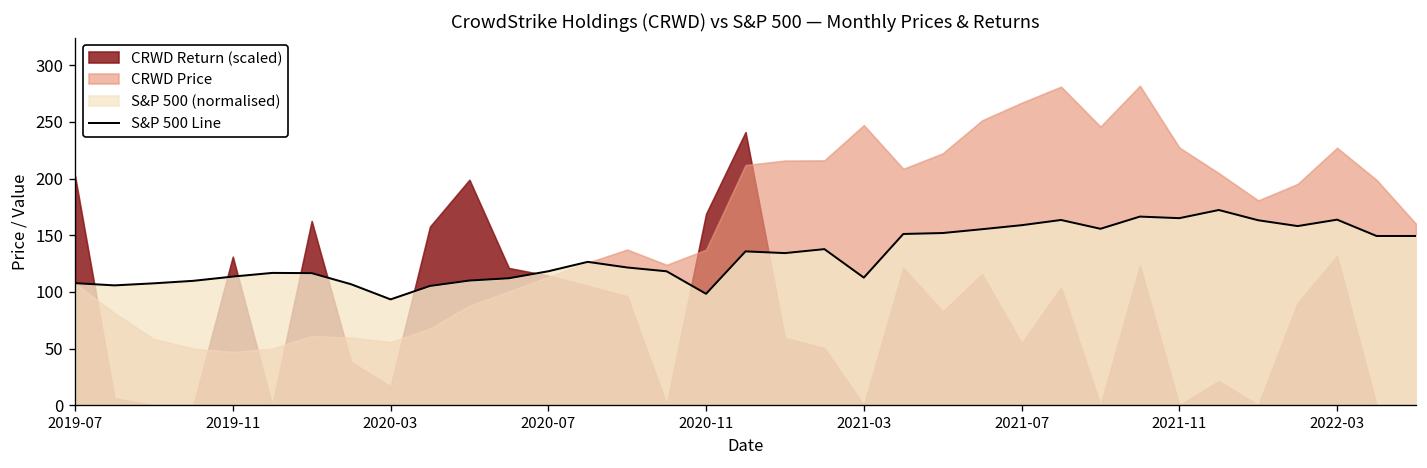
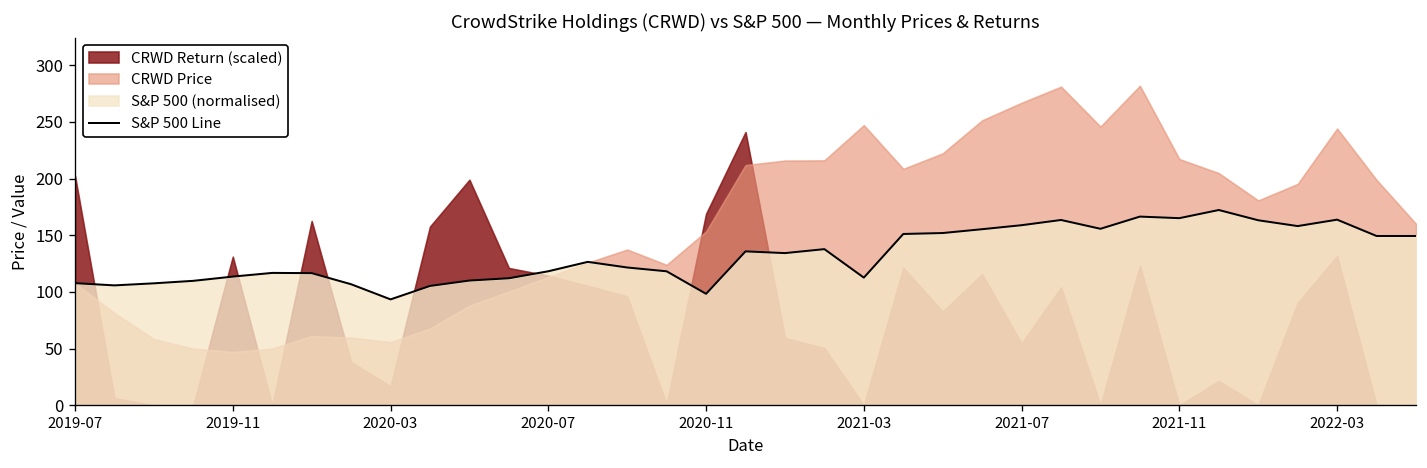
  {
    "CRWD Return (scaled)": {
      "2019-07": 200,
      "2019-11": 130,
      "2020-03": 20,
      "2020-11": 170,
      "2021-03": 0,
      "2021-07": 50,
      "2021-11": 0,
      "2022-03": 130
    },
    "CRWD Price": {
      "2019-11": 50,
      "2020-03": 60,
-     "2020-11": 140,
+     "2020-11": 150,
      "2021-03": 250,
      "2021-07": 270,
-     "2021-11": 230,
-     "2022-03": 230
+     "2021-11": 220,
+     "2022-03": 240
    },
    "S&P 500 (normalised)": {
      "2019-11": 110,
      "2020-03": 90,
      "2020-07": 120,
      "2020-11": 100,
      "2021-03": 110,
      "2021-07": 160,
      "2021-11": 170,
      "2022-03": 160
    }
  }
